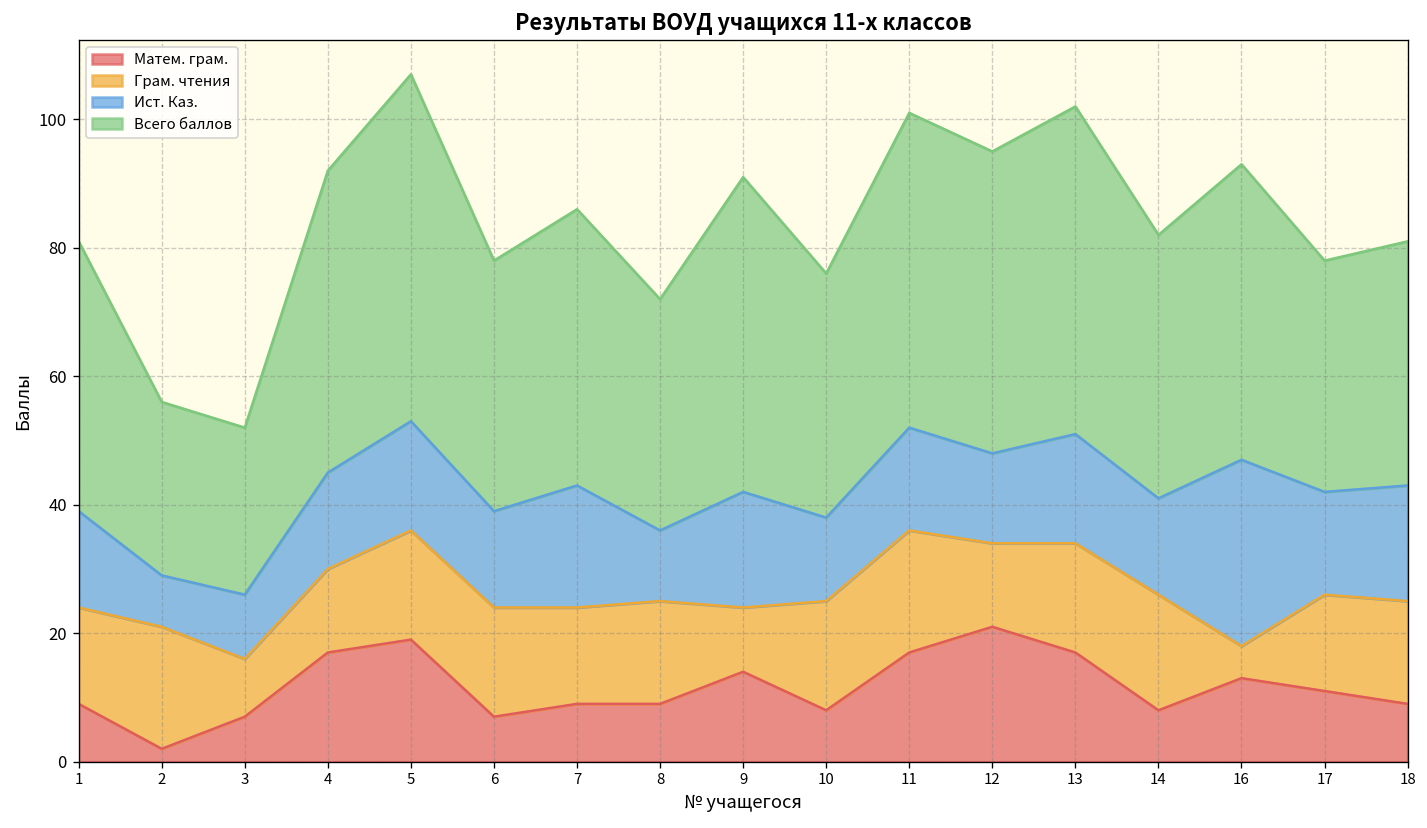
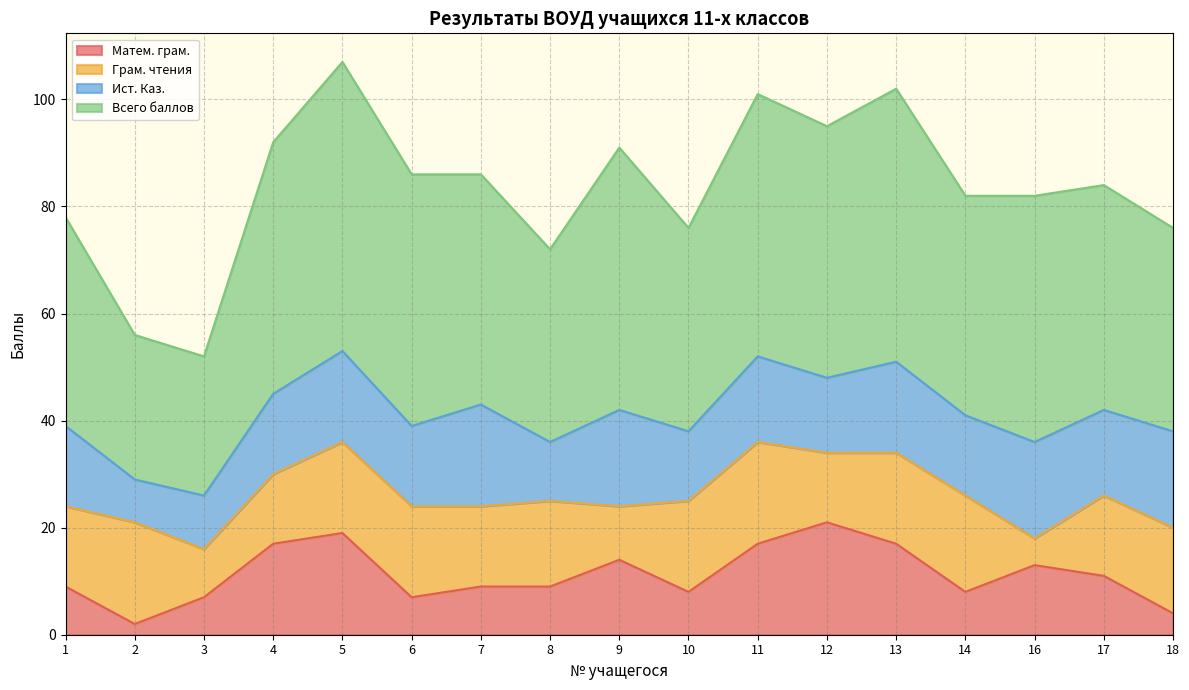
  {
    "Матем. грам.": {
      "1": 9,
      "2": 2,
      "3": 7,
      "4": 17,
      "5": 19,
      "6": 7,
      "7": 9,
      "8": 9,
      "9": 14,
      "10": 8,
      "11": 17,
      "12": 21,
      "13": 17,
      "14": 8,
      "16": 13,
      "17": 11,
-     "18": 9
+     "18": 4
    },
    "Грам. чтения": {
      "1": 15,
      "2": 19,
      "3": 9,
      "4": 13,
      "5": 17,
      "6": 17,
      "7": 15,
      "8": 16,
      "9": 10,
      "10": 17,
      "11": 19,
      "12": 13,
      "13": 17,
      "14": 18,
      "16": 5,
      "17": 15,
      "18": 16
    },
    "Ист. Каз.": {
      "1": 15,
      "2": 8,
      "3": 10,
      "4": 15,
      "5": 17,
      "6": 15,
      "7": 19,
      "8": 11,
      "9": 18,
      "10": 13,
      "11": 16,
      "12": 14,
      "13": 17,
      "14": 15,
-     "16": 29,
+     "16": 18,
      "17": 16,
      "18": 18
    },
    "Всего баллов": {
-     "1": 42,
+     "1": 39,
      "2": 27,
      "3": 26,
      "4": 47,
      "5": 54,
-     "6": 39,
+     "6": 47,
      "7": 43,
      "8": 36,
      "9": 49,
      "10": 38,
      "11": 49,
      "12": 47,
      "13": 51,
      "14": 41,
      "16": 46,
-     "17": 36,
+     "17": 42,
      "18": 38
    }
  }
